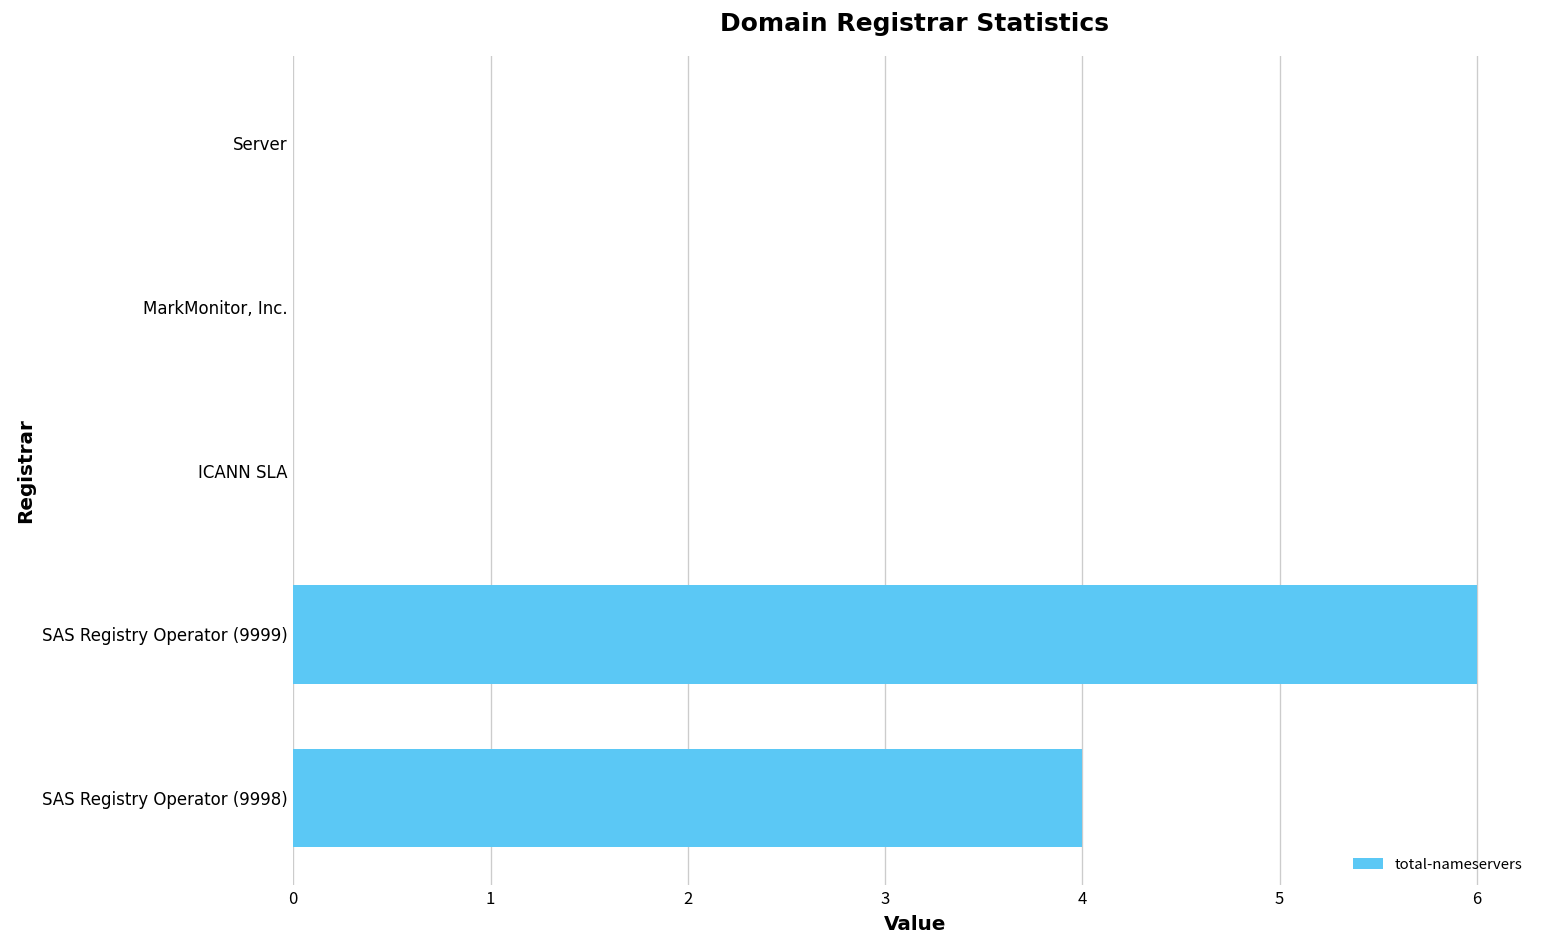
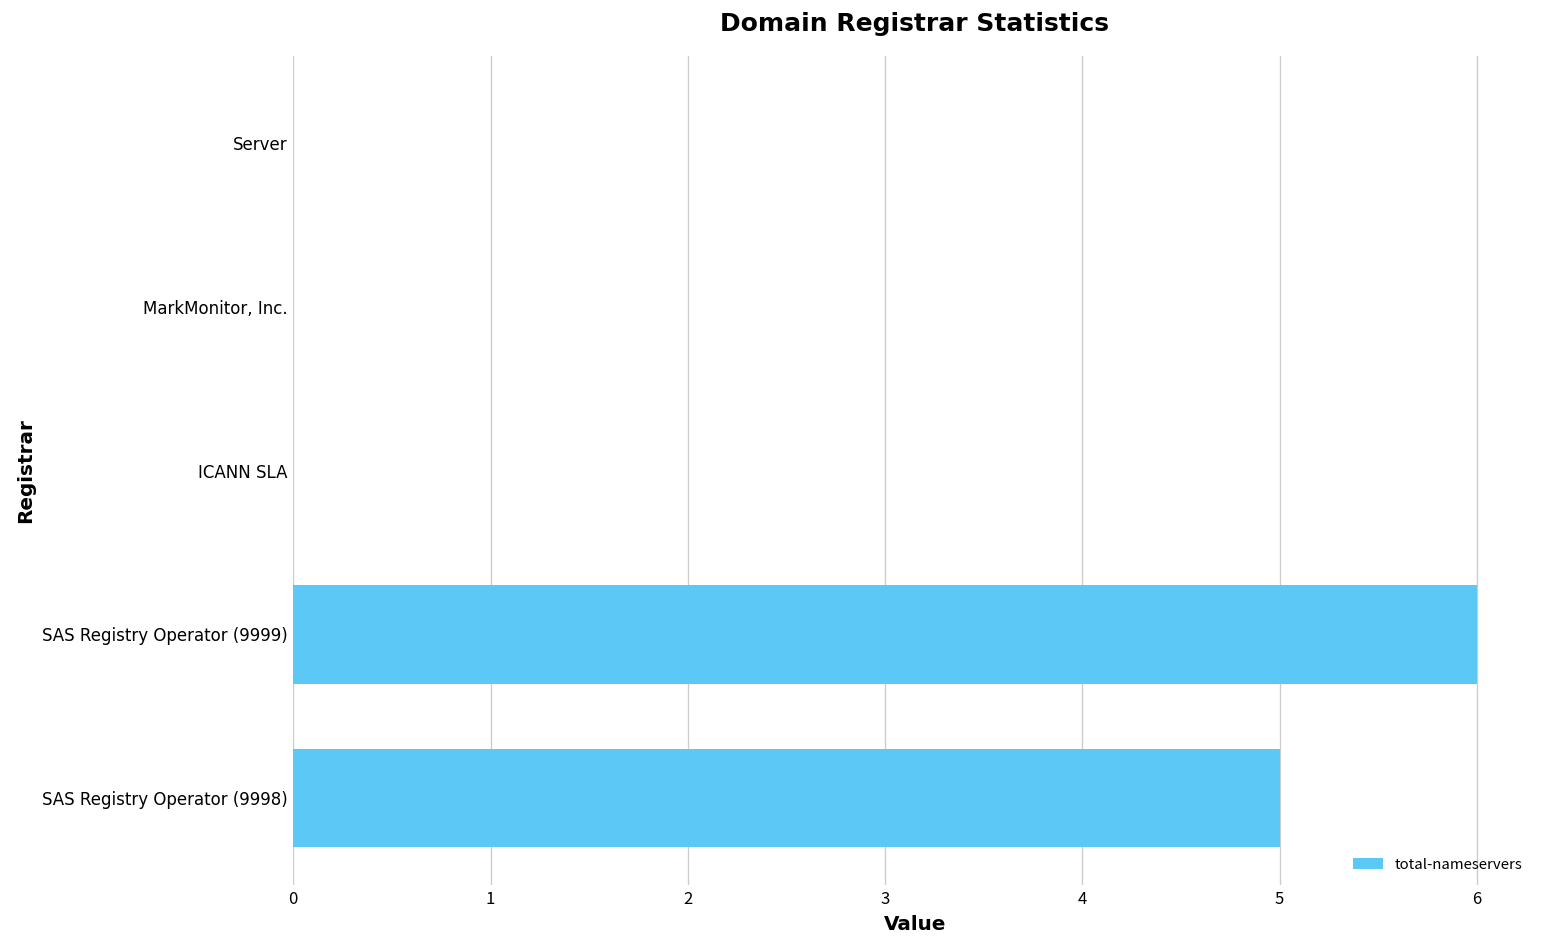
  {
    "Server": 0,
    "MarkMonitor, Inc.": 0,
    "ICANN SLA": 0,
    "SAS Registry Operator (9999)": 6,
-   "SAS Registry Operator (9998)": 4
+   "SAS Registry Operator (9998)": 5
  }
